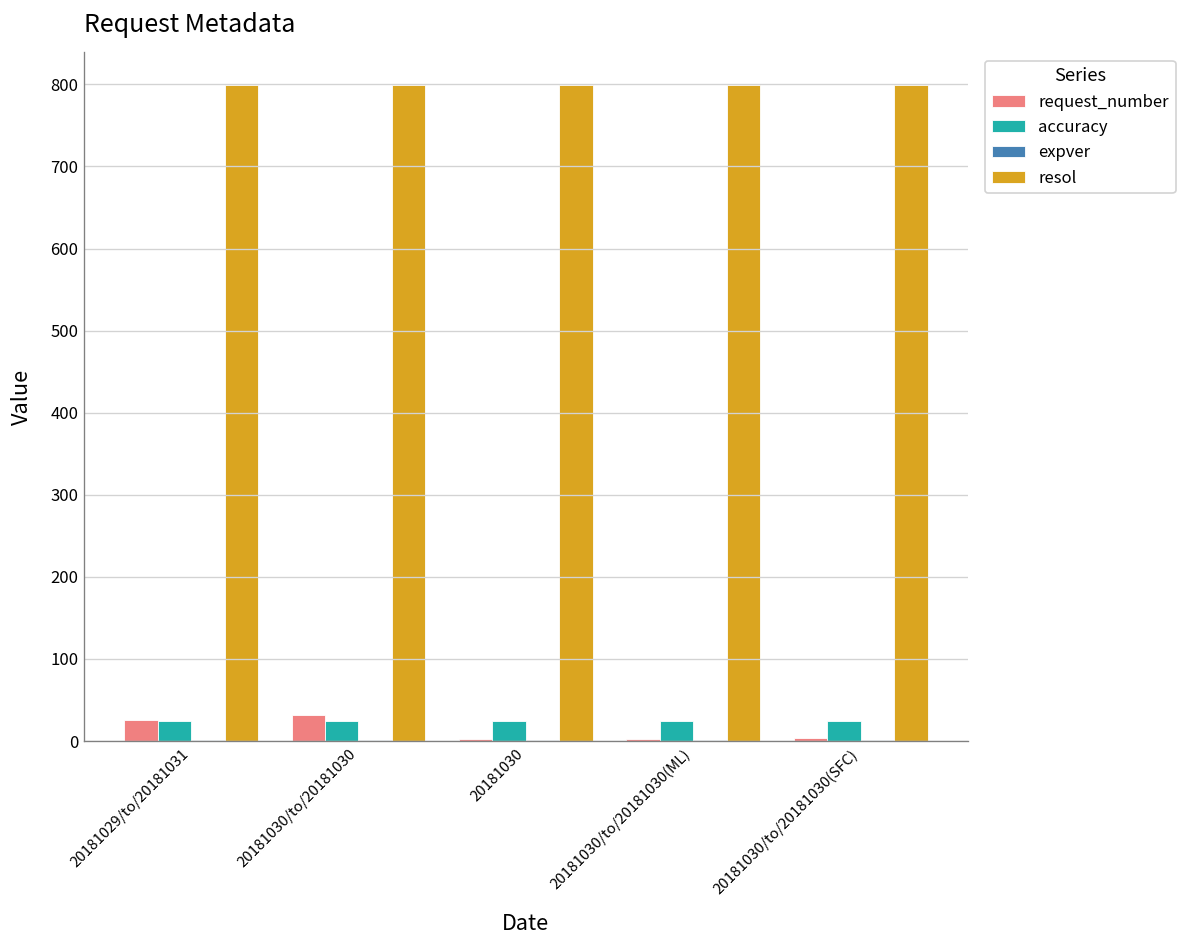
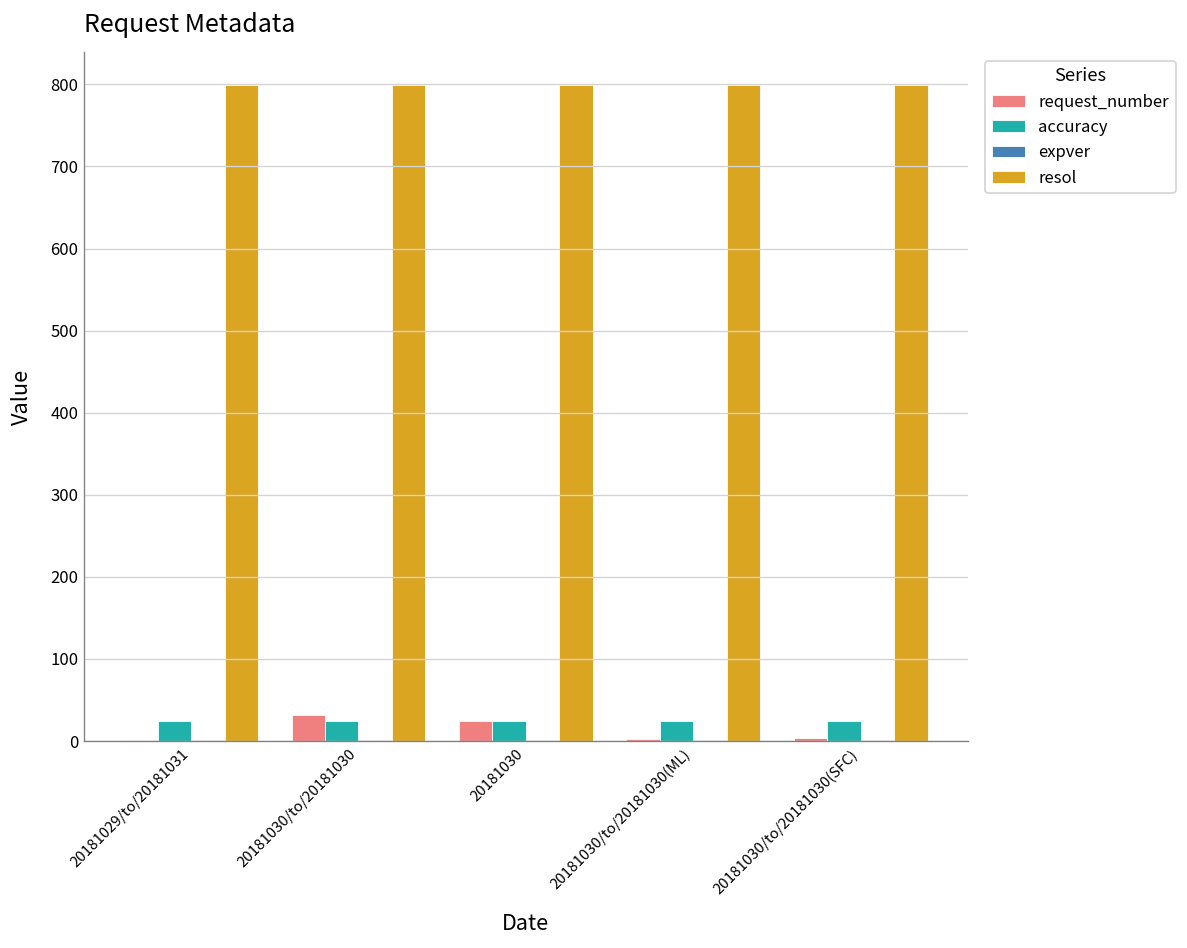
  {
    "request_number": {
-     "20181029/to/20181031": 30,
+     "20181029/to/20181031": 0,
      "20181030/to/20181030": 30,
-     "20181030": 0,
+     "20181030": 30,
      "20181030/to/20181030(SFC)": 0
    },
    "accuracy": {
      "20181029/to/20181031": 20,
      "20181030/to/20181030": 20,
      "20181030": 20,
      "20181030/to/20181030(ML)": 20,
      "20181030/to/20181030(SFC)": 20
    },
    "resol": {
      "20181029/to/20181031": 800,
      "20181030/to/20181030": 800,
      "20181030": 800,
      "20181030/to/20181030(ML)": 800,
      "20181030/to/20181030(SFC)": 800
    }
  }
